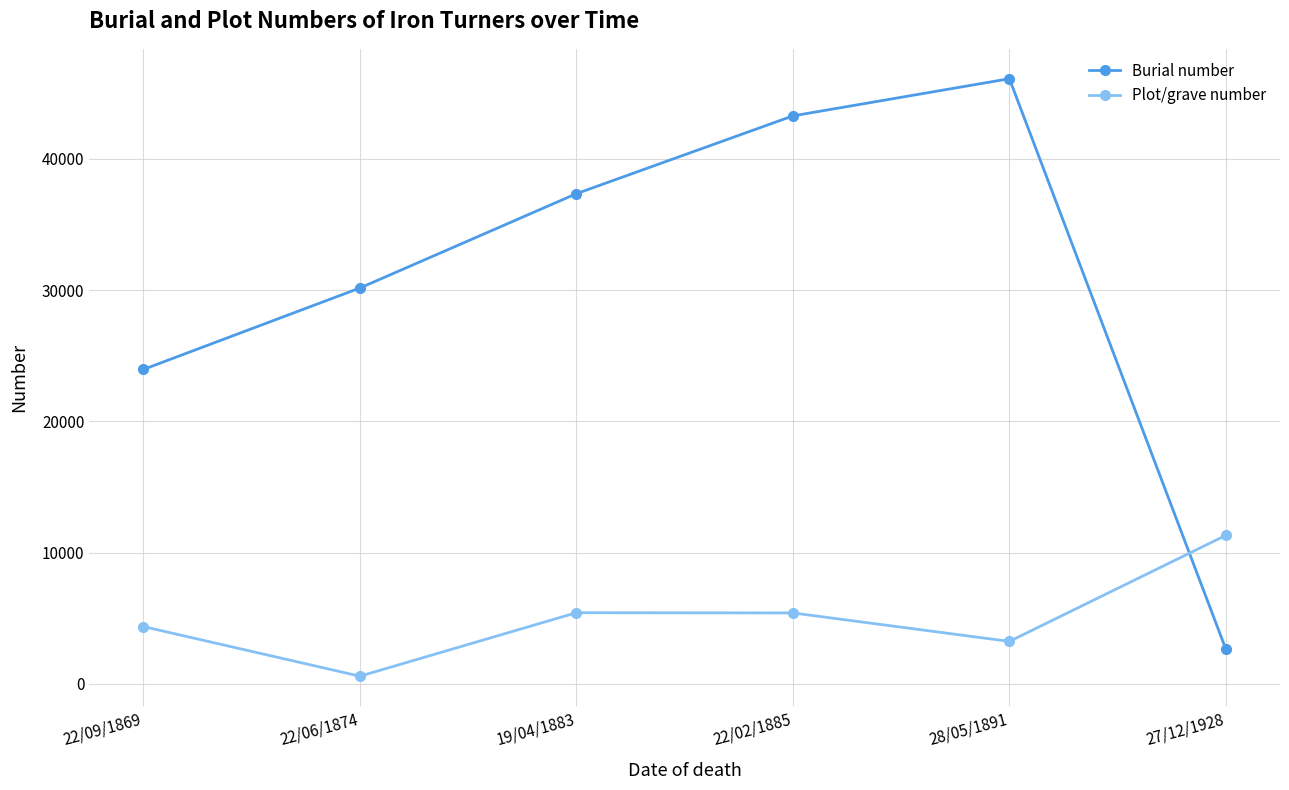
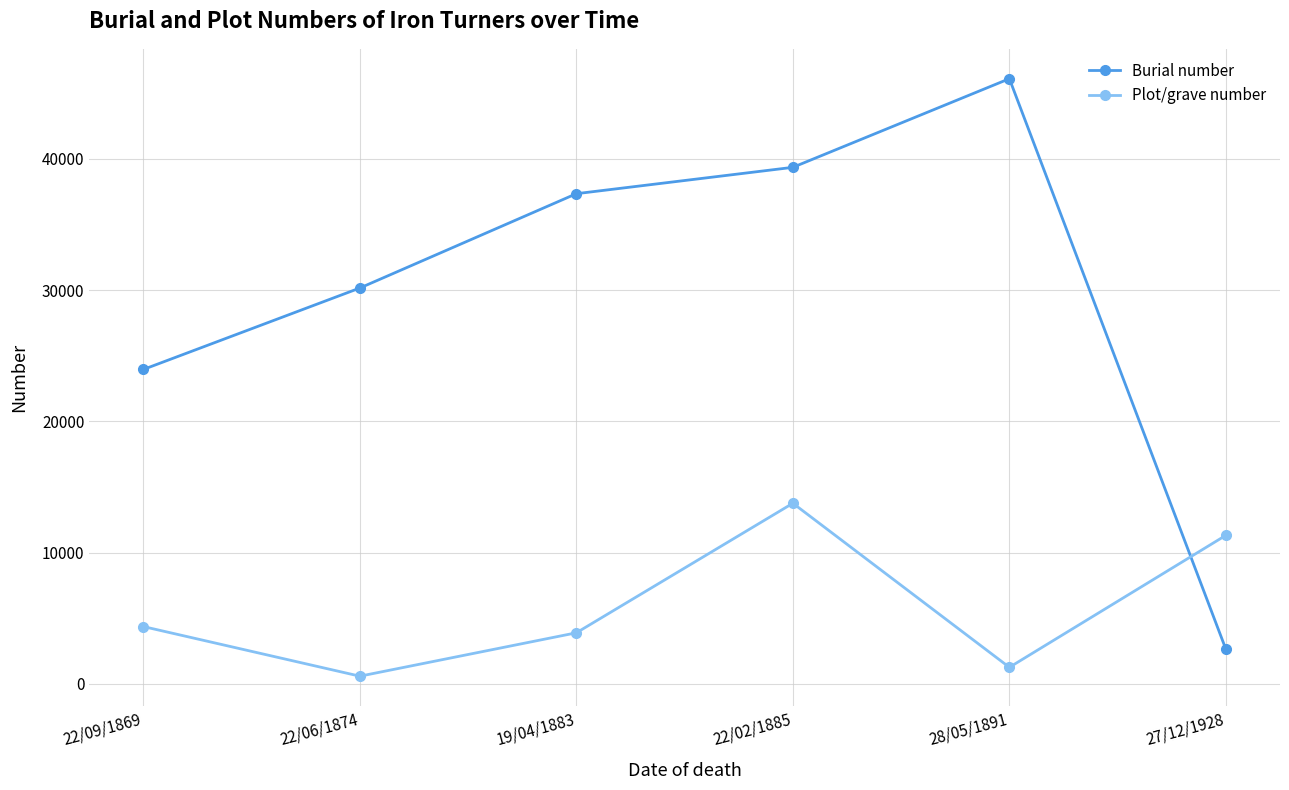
  {
    "Burial number": {
      "22/09/1869": 24000,
      "22/06/1874": 30200,
      "19/04/1883": 37300,
-     "22/02/1885": 43300,
+     "22/02/1885": 39400,
      "28/05/1891": 46100,
      "27/12/1928": 2600
    },
    "Plot/grave number": {
      "22/09/1869": 4400,
      "22/06/1874": 600,
-     "19/04/1883": 5400,
-     "22/02/1885": 5400,
-     "28/05/1891": 3200,
+     "19/04/1883": 3900,
+     "22/02/1885": 13800,
+     "28/05/1891": 1300,
      "27/12/1928": 11300
    }
  }
